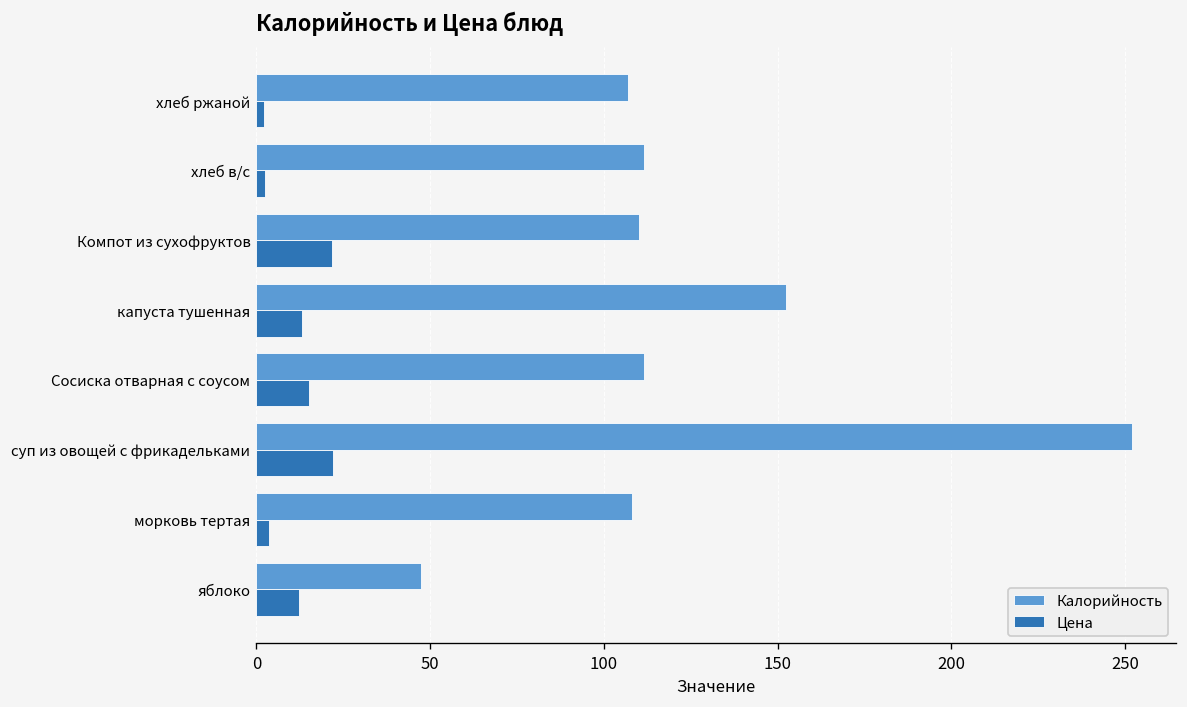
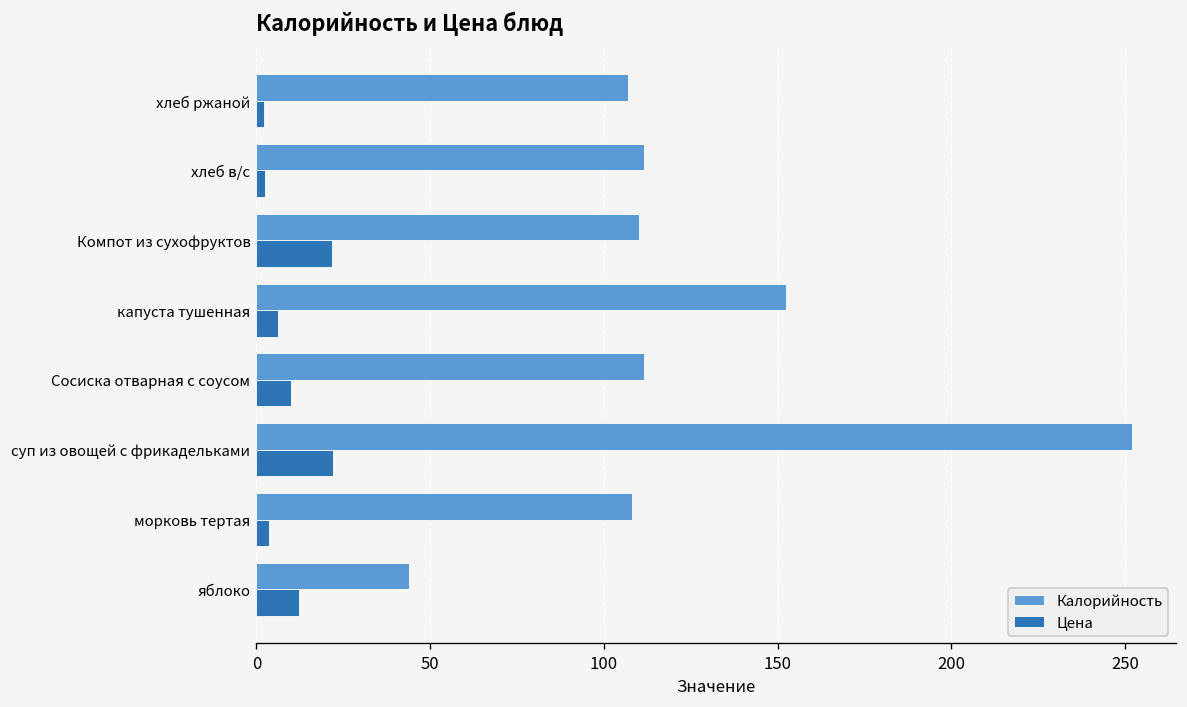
  {
    "Калорийность": {
      "хлеб ржаной": 107,
      "хлеб в/с": 112,
      "Компот из сухофруктов": 110,
      "капуста тушенная": 152,
      "Сосиска отварная с соусом": 112,
      "суп из овощей с фрикадельками": 252,
      "морковь тертая": 108,
-     "яблоко": 48
+     "яблоко": 44
    },
    "Цена": {
      "хлеб ржаной": 2,
      "хлеб в/с": 2,
      "Компот из сухофруктов": 22,
-     "капуста тушенная": 13,
-     "Сосиска отварная с соусом": 15,
+     "капуста тушенная": 6,
+     "Сосиска отварная с соусом": 10,
      "суп из овощей с фрикадельками": 22,
      "морковь тертая": 4,
      "яблоко": 12
    }
  }
